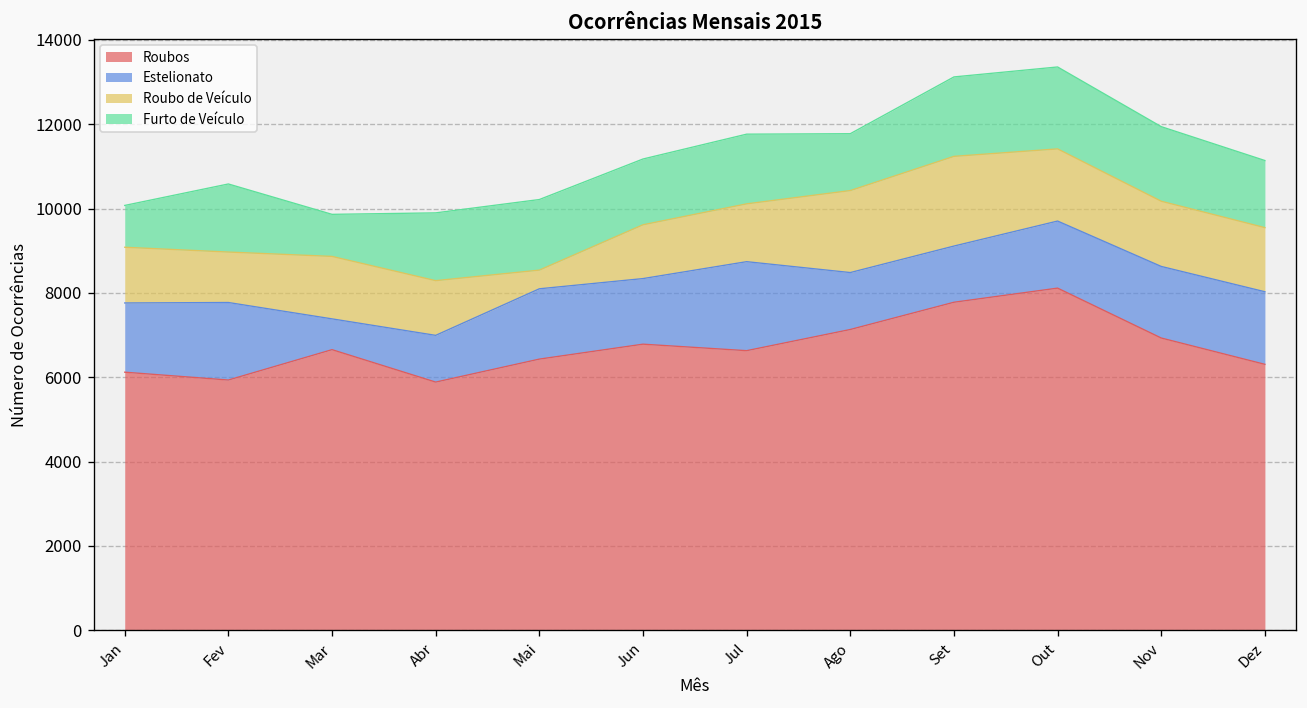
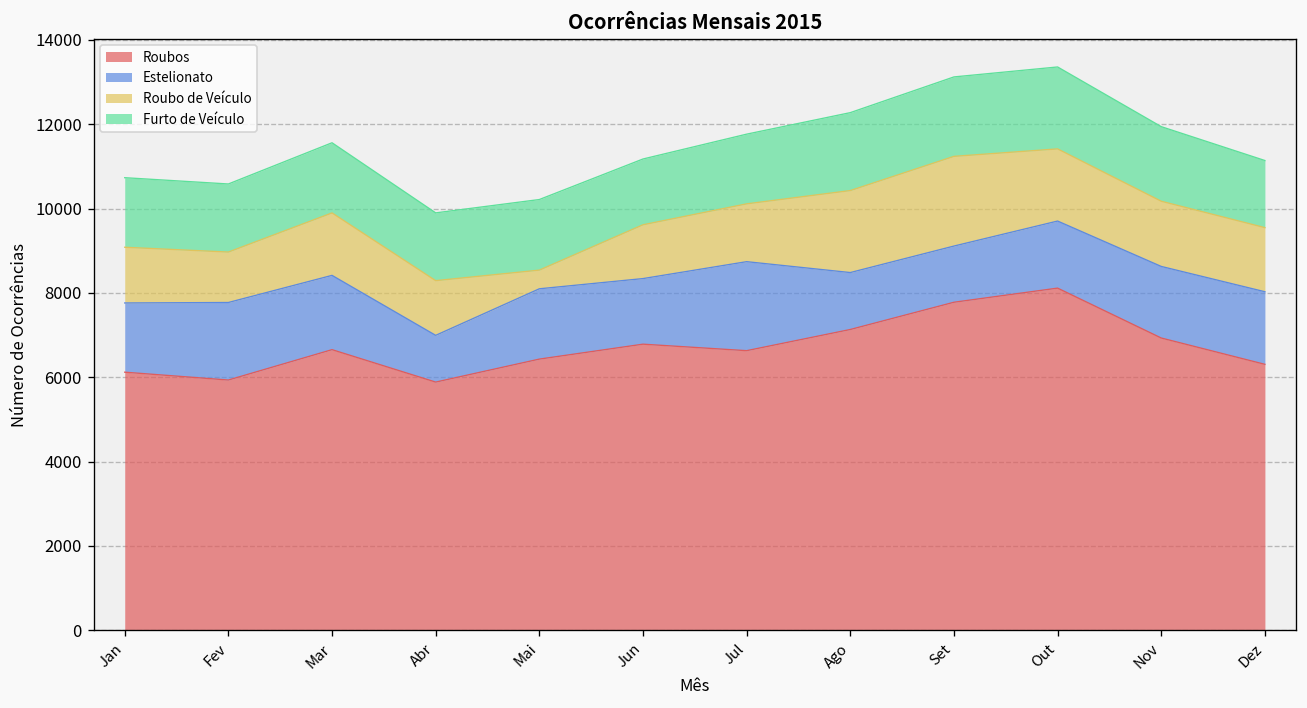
  {
    "Roubos": {
      "Jan": 6100,
      "Fev": 5900,
      "Mar": 6700,
      "Abr": 5900,
      "Mai": 6400,
      "Jun": 6800,
      "Jul": 6600,
      "Ago": 7100,
      "Set": 7800,
      "Out": 8100,
      "Nov": 6900,
      "Dez": 6300
    },
    "Estelionato": {
      "Jan": 1600,
      "Fev": 1800,
-     "Mar": 700,
+     "Mar": 1800,
      "Abr": 1100,
      "Mai": 1700,
      "Jun": 1600,
      "Jul": 2100,
      "Ago": 1400,
      "Set": 1300,
      "Out": 1600,
      "Nov": 1700,
      "Dez": 1700
    },
    "Roubo de Veículo": {
      "Jan": 1300,
      "Fev": 1200,
      "Mar": 1500,
      "Abr": 1300,
      "Mai": 400,
      "Jun": 1300,
      "Jul": 1400,
      "Ago": 1900,
      "Set": 2100,
      "Out": 1700,
      "Nov": 1500,
      "Dez": 1500
    },
    "Furto de Veículo": {
-     "Jan": 1000,
+     "Jan": 1600,
      "Fev": 1600,
-     "Mar": 1000,
+     "Mar": 1700,
      "Abr": 1600,
      "Mai": 1700,
      "Jun": 1600,
      "Jul": 1700,
-     "Ago": 1300,
+     "Ago": 1800,
      "Set": 1900,
      "Out": 1900,
      "Nov": 1800,
      "Dez": 1600
    }
  }
